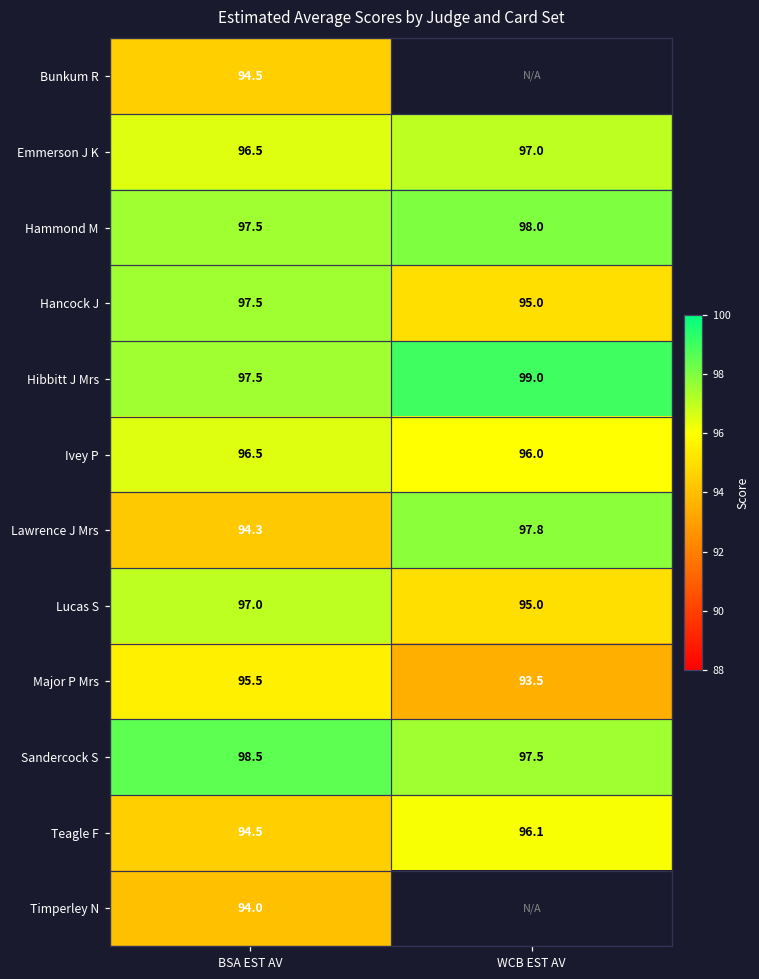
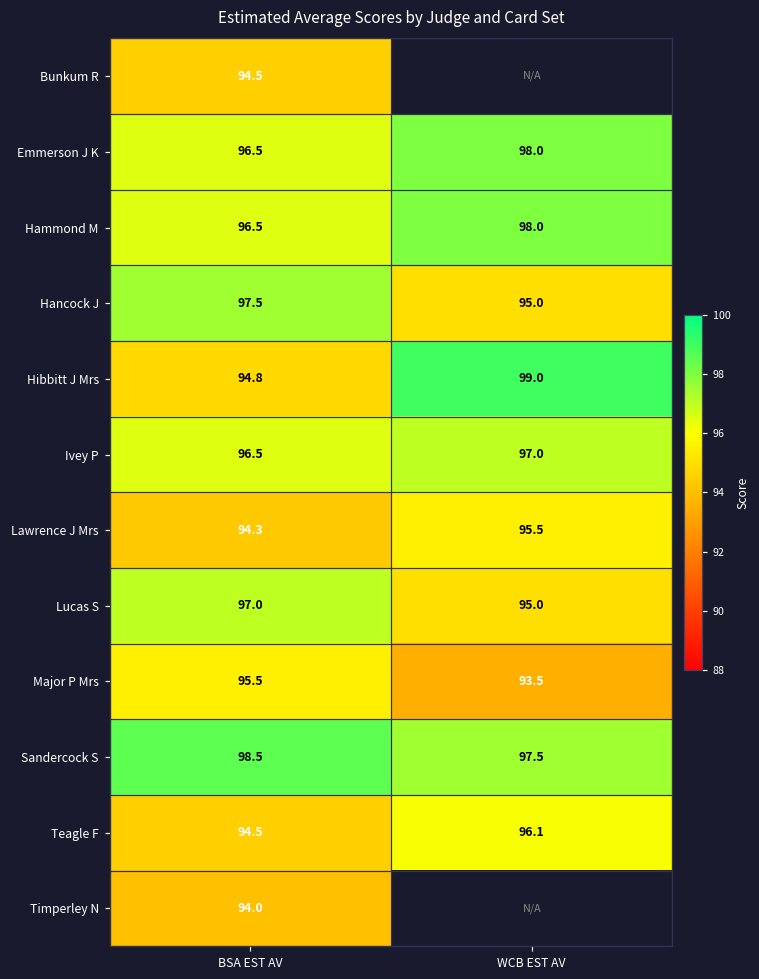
  {
    "Bunkum R": {
      "BSA EST AV": 94.5
    },
    "Emmerson J K": {
      "BSA EST AV": 96.5,
-     "WCB EST AV": 97.0
+     "WCB EST AV": 98.0
    },
    "Hammond M": {
-     "BSA EST AV": 97.5,
+     "BSA EST AV": 96.5,
      "WCB EST AV": 98.0
    },
    "Hancock J": {
      "BSA EST AV": 97.5,
      "WCB EST AV": 95.0
    },
    "Hibbitt J Mrs": {
-     "BSA EST AV": 97.5,
+     "BSA EST AV": 94.8,
      "WCB EST AV": 99.0
    },
    "Ivey P": {
      "BSA EST AV": 96.5,
-     "WCB EST AV": 96.0
+     "WCB EST AV": 97.0
    },
    "Lawrence J Mrs": {
      "BSA EST AV": 94.3,
-     "WCB EST AV": 97.8
+     "WCB EST AV": 95.5
    },
    "Lucas S": {
      "BSA EST AV": 97.0,
      "WCB EST AV": 95.0
    },
    "Major P Mrs": {
      "BSA EST AV": 95.5,
      "WCB EST AV": 93.5
    },
    "Sandercock S": {
      "BSA EST AV": 98.5,
      "WCB EST AV": 97.5
    },
    "Teagle F": {
      "BSA EST AV": 94.5,
      "WCB EST AV": 96.1
    },
    "Timperley N": {
      "BSA EST AV": 94.0
    }
  }
